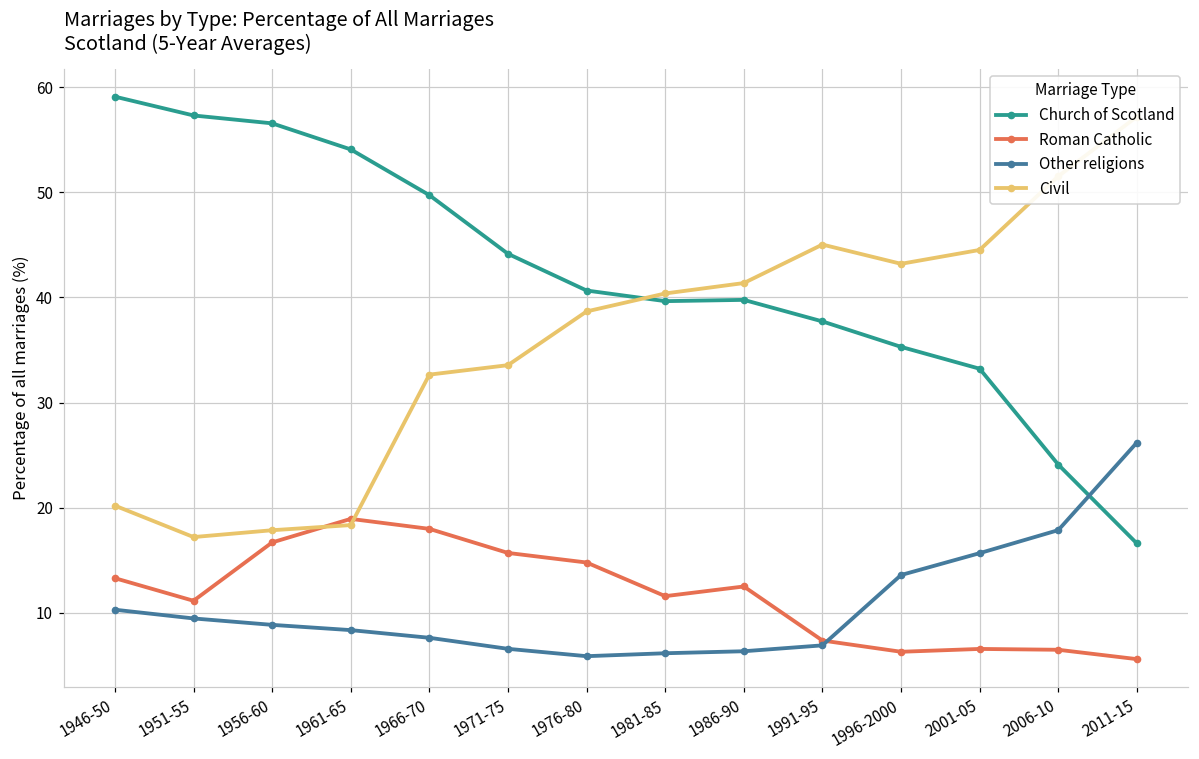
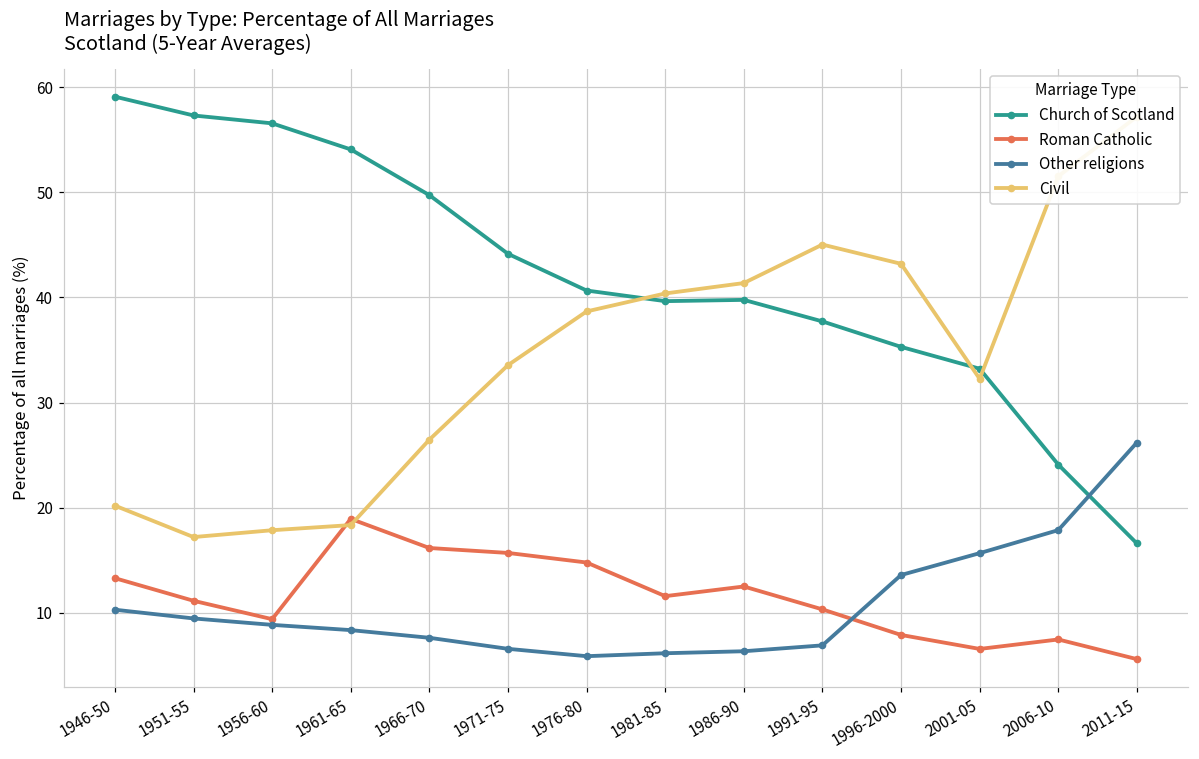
  {
    "Roman Catholic": {
      "1946-50": 13,
      "1951-55": 11,
-     "1956-60": 17,
+     "1956-60": 9,
      "1961-65": 19,
-     "1966-70": 18,
+     "1966-70": 16,
      "1971-75": 16,
      "1976-80": 15,
      "1981-85": 12,
      "1986-90": 13,
-     "1991-95": 7,
-     "1996-2000": 6,
+     "1991-95": 10,
+     "1996-2000": 8,
      "2001-05": 7,
-     "2006-10": 6,
+     "2006-10": 7,
      "2011-15": 6
    },
    "Civil": {
      "1946-50": 20,
      "1951-55": 17,
      "1956-60": 18,
      "1961-65": 18,
-     "1966-70": 33,
+     "1966-70": 26,
      "1971-75": 34,
      "1976-80": 39,
      "1981-85": 40,
      "1986-90": 41,
      "1991-95": 45,
      "1996-2000": 43,
-     "2001-05": 45
+     "2001-05": 32
    }
  }
